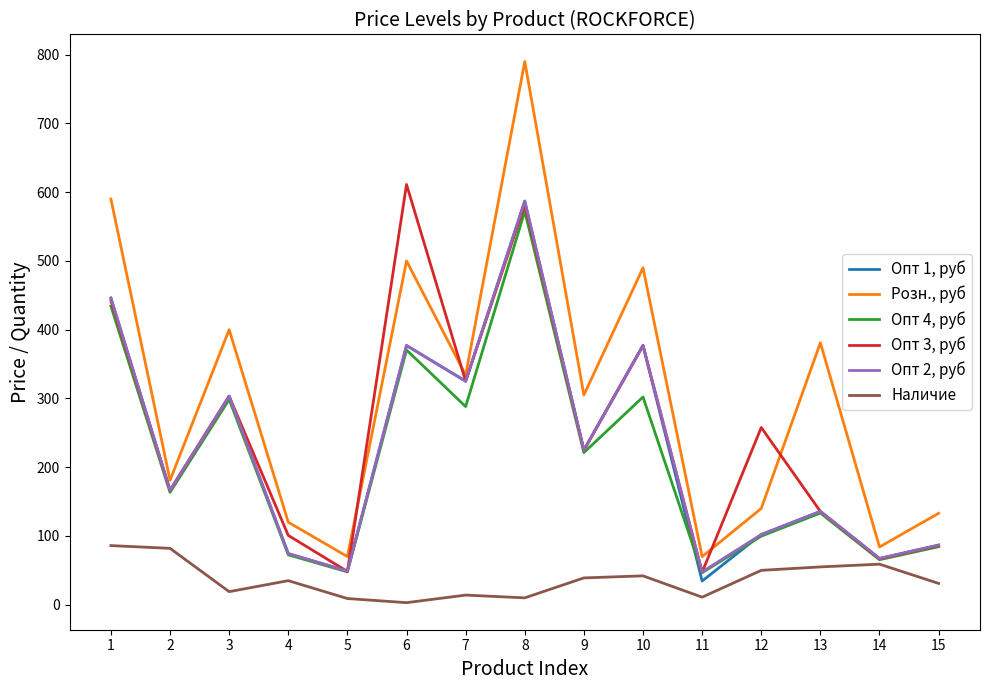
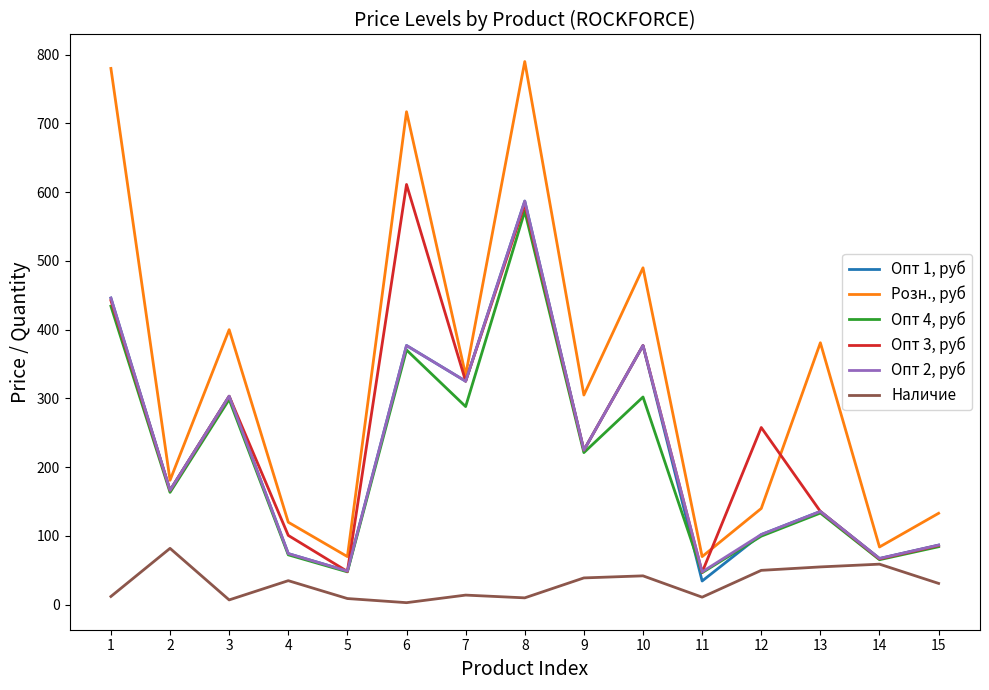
  {
    "Опт 1, руб": {
      "11": 30
    },
    "Розн., руб": {
-     "1": 590,
+     "1": 780,
      "2": 180,
      "3": 400,
      "4": 120,
      "5": 70,
-     "6": 500,
+     "6": 720,
      "7": 330,
      "8": 790,
      "9": 310,
      "10": 490,
      "11": 70,
      "12": 140,
      "13": 380,
      "14": 80,
      "15": 130
    },
    "Опт 4, руб": {
      "1": 430,
      "3": 300,
      "6": 370,
      "7": 290,
      "8": 570,
      "10": 300
    },
    "Опт 3, руб": {
      "4": 100,
      "6": 610,
      "8": 580,
      "12": 260
    },
    "Наличие": {
-     "1": 90,
+     "1": 10,
      "2": 80,
-     "3": 20,
+     "3": 10,
      "4": 40,
      "5": 10,
      "6": 0,
      "7": 10,
      "8": 10,
      "9": 40,
      "10": 40,
      "11": 10,
      "12": 50,
      "13": 60,
      "14": 60,
      "15": 30
    }
  }
